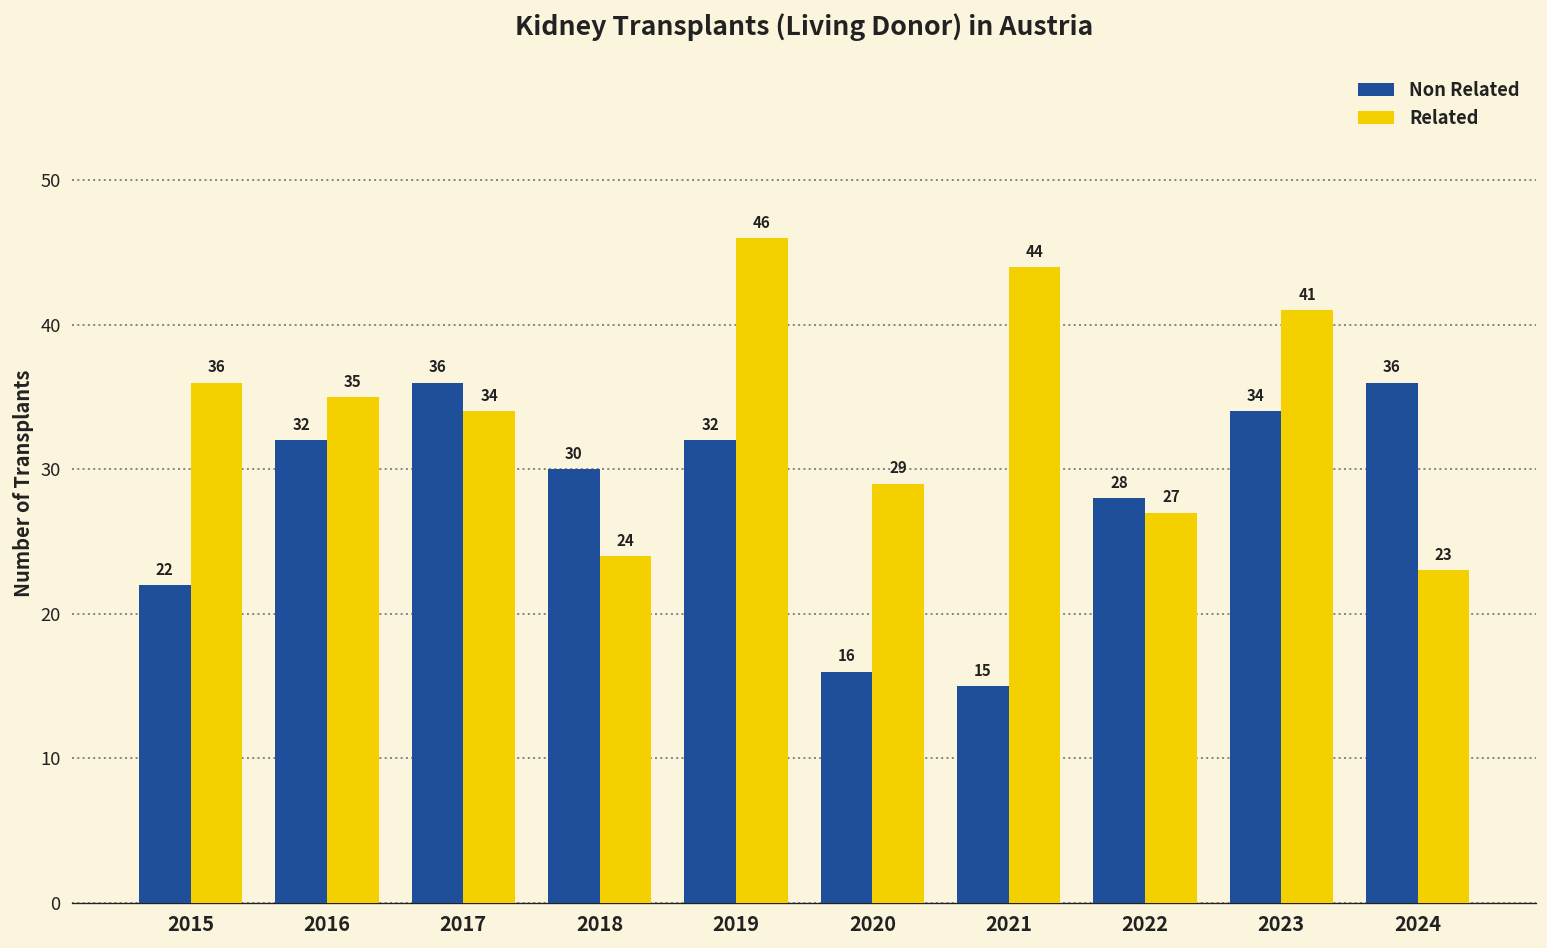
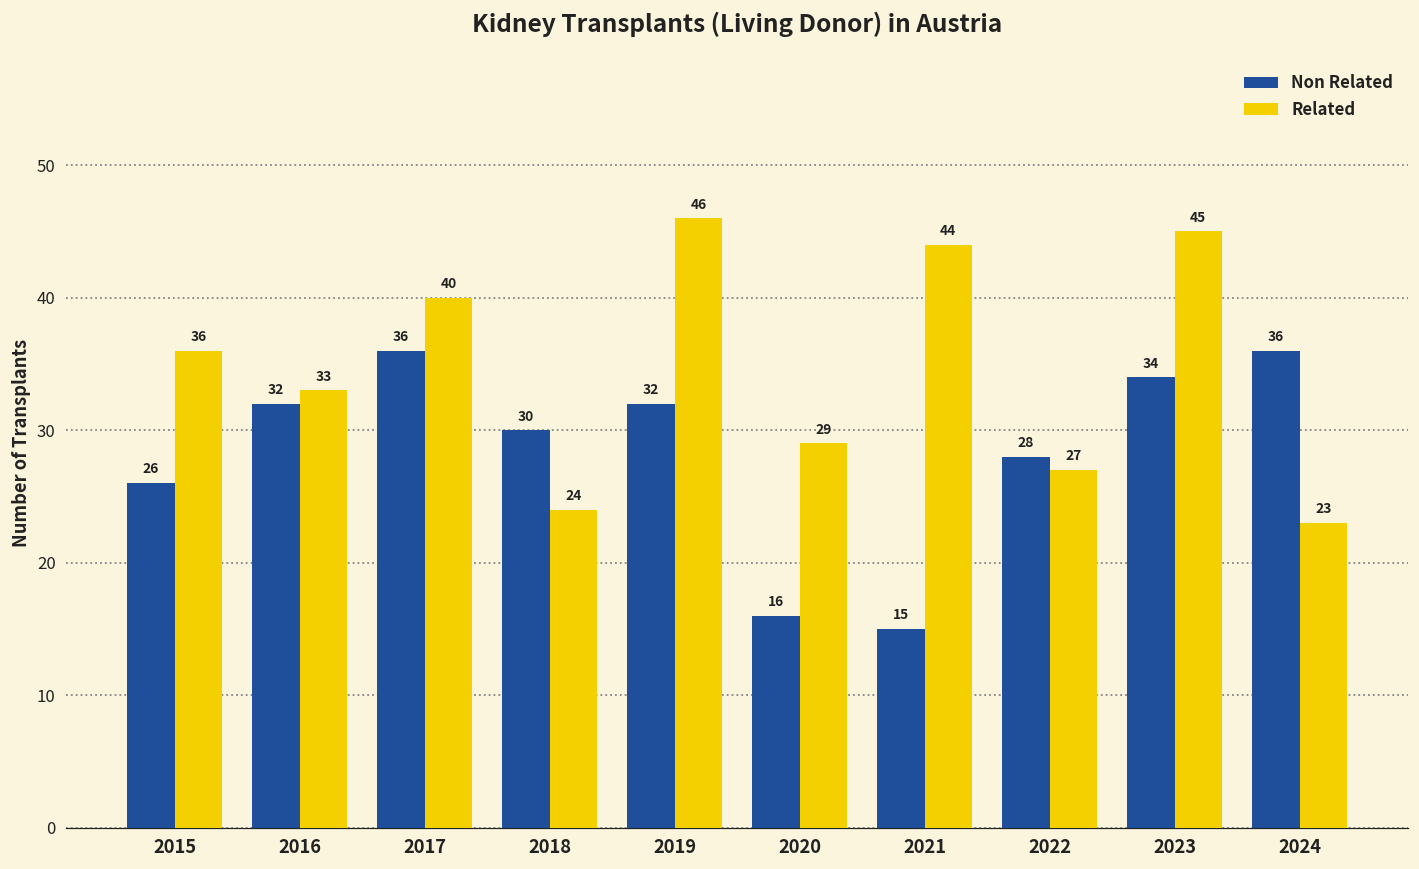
  {
    "Non Related": {
-     "2015": 22,
+     "2015": 26,
      "2016": 32,
      "2017": 36,
      "2018": 30,
      "2019": 32,
      "2020": 16,
      "2021": 15,
      "2022": 28,
      "2023": 34,
      "2024": 36
    },
    "Related": {
      "2015": 36,
-     "2016": 35,
-     "2017": 34,
+     "2016": 33,
+     "2017": 40,
      "2018": 24,
      "2019": 46,
      "2020": 29,
      "2021": 44,
      "2022": 27,
-     "2023": 41,
+     "2023": 45,
      "2024": 23
    }
  }
